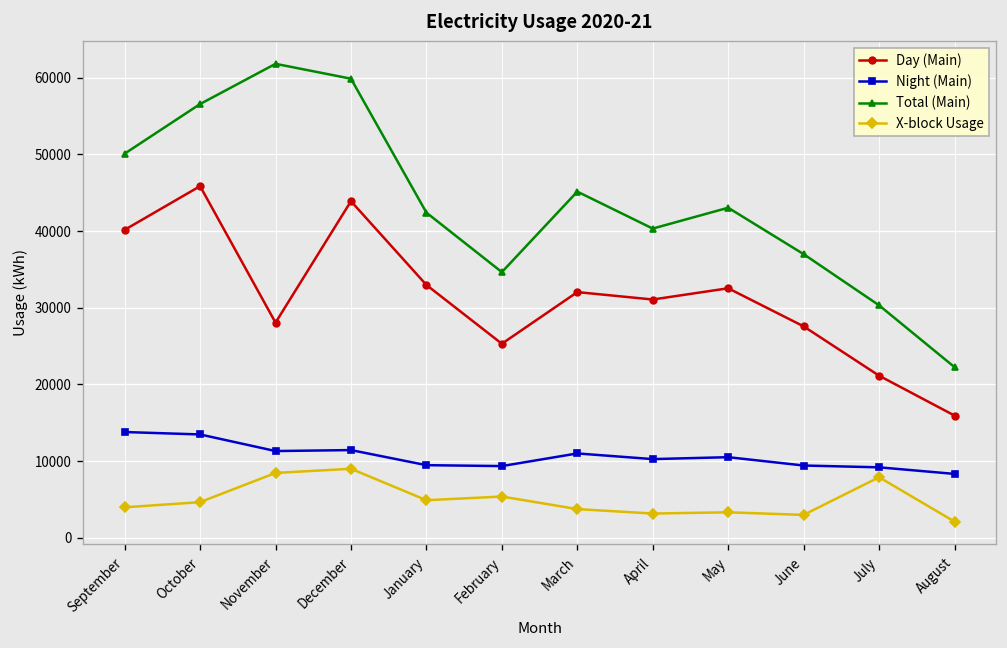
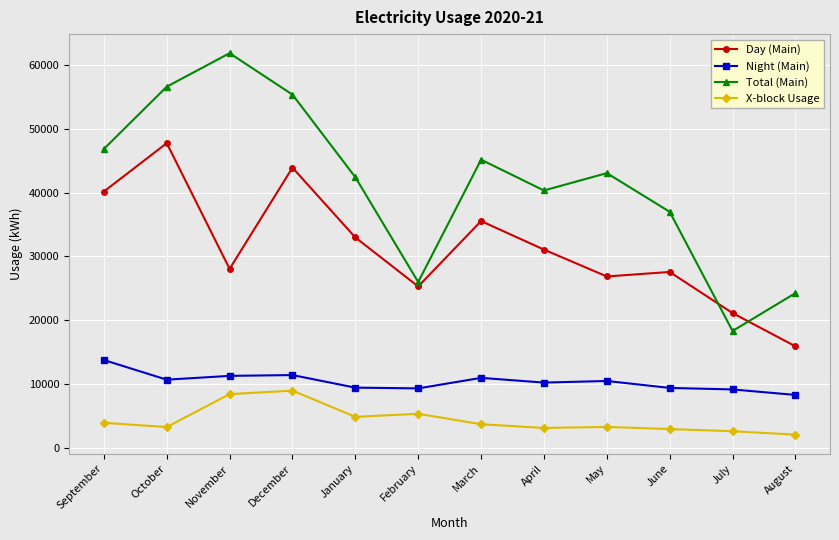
  {
    "Day (Main)": {
      "September": 40000,
-     "October": 46000,
+     "October": 48000,
      "November": 28000,
      "December": 44000,
      "January": 33000,
      "February": 25000,
-     "March": 32000,
+     "March": 36000,
      "April": 31000,
-     "May": 33000,
+     "May": 27000,
      "June": 28000,
      "July": 21000,
      "August": 16000
    },
    "Night (Main)": {
      "September": 14000,
-     "October": 13000,
+     "October": 11000,
      "November": 11000,
      "December": 11000,
      "January": 9000,
      "February": 9000,
      "March": 11000,
      "April": 10000,
      "May": 11000,
      "June": 9000,
      "July": 9000,
      "August": 8000
    },
    "Total (Main)": {
-     "September": 50000,
+     "September": 47000,
      "October": 57000,
      "November": 62000,
-     "December": 60000,
+     "December": 55000,
      "January": 42000,
-     "February": 35000,
+     "February": 26000,
      "March": 45000,
      "April": 40000,
      "May": 43000,
      "June": 37000,
-     "July": 30000,
-     "August": 22000
+     "July": 18000,
+     "August": 24000
    },
    "X-block Usage": {
      "September": 4000,
-     "October": 5000,
+     "October": 3000,
      "November": 8000,
      "December": 9000,
      "January": 5000,
      "February": 5000,
      "March": 4000,
      "April": 3000,
      "May": 3000,
      "June": 3000,
-     "July": 8000,
+     "July": 3000,
      "August": 2000
    }
  }
